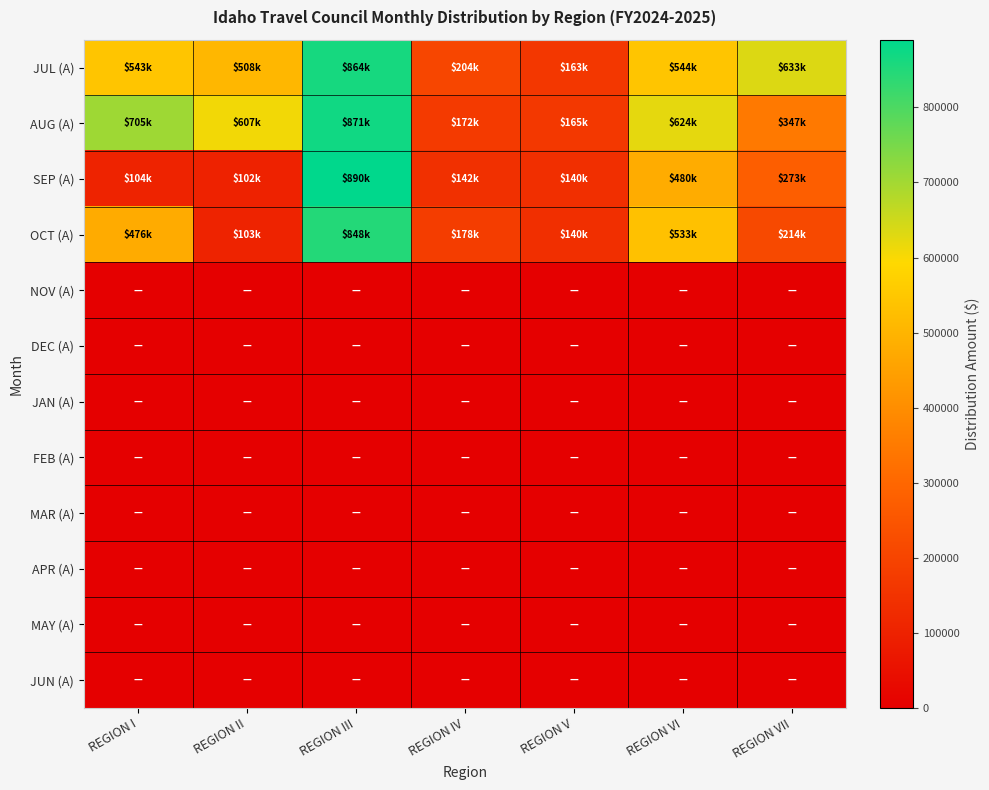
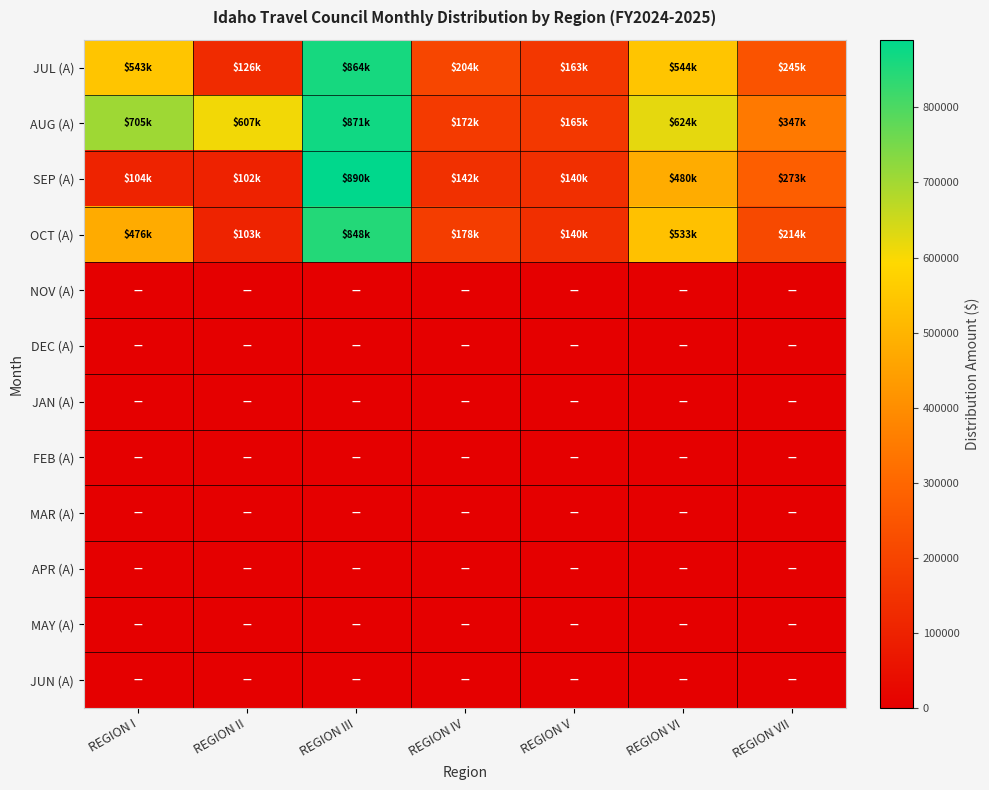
  {
    "JUL (A)": {
      "REGION I": "$543k",
-     "REGION II": "$508k",
+     "REGION II": "$126k",
      "REGION III": "$864k",
      "REGION IV": "$204k",
      "REGION V": "$163k",
      "REGION VI": "$544k",
-     "REGION VII": "$633k"
+     "REGION VII": "$245k"
    },
    "AUG (A)": {
      "REGION I": "$705k",
      "REGION II": "$607k",
      "REGION III": "$871k",
      "REGION IV": "$172k",
      "REGION V": "$165k",
      "REGION VI": "$624k",
      "REGION VII": "$347k"
    },
    "SEP (A)": {
      "REGION I": "$104k",
      "REGION II": "$102k",
      "REGION III": "$890k",
      "REGION IV": "$142k",
      "REGION V": "$140k",
      "REGION VI": "$480k",
      "REGION VII": "$273k"
    },
    "OCT (A)": {
      "REGION I": "$476k",
      "REGION II": "$103k",
      "REGION III": "$848k",
      "REGION IV": "$178k",
      "REGION V": "$140k",
      "REGION VI": "$533k",
      "REGION VII": "$214k"
    }
  }
